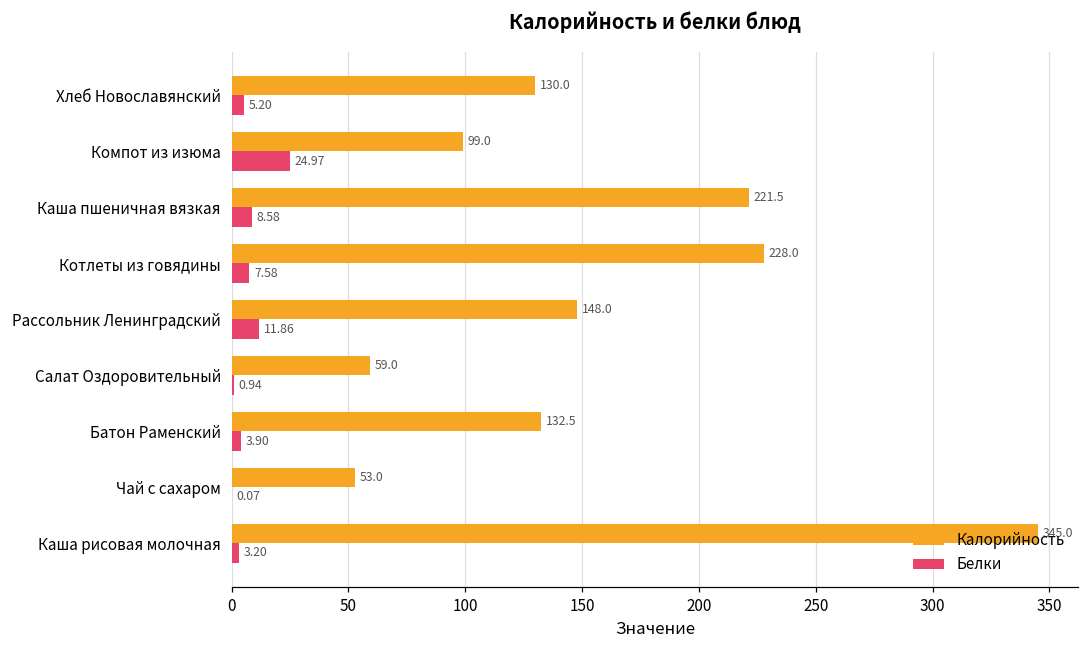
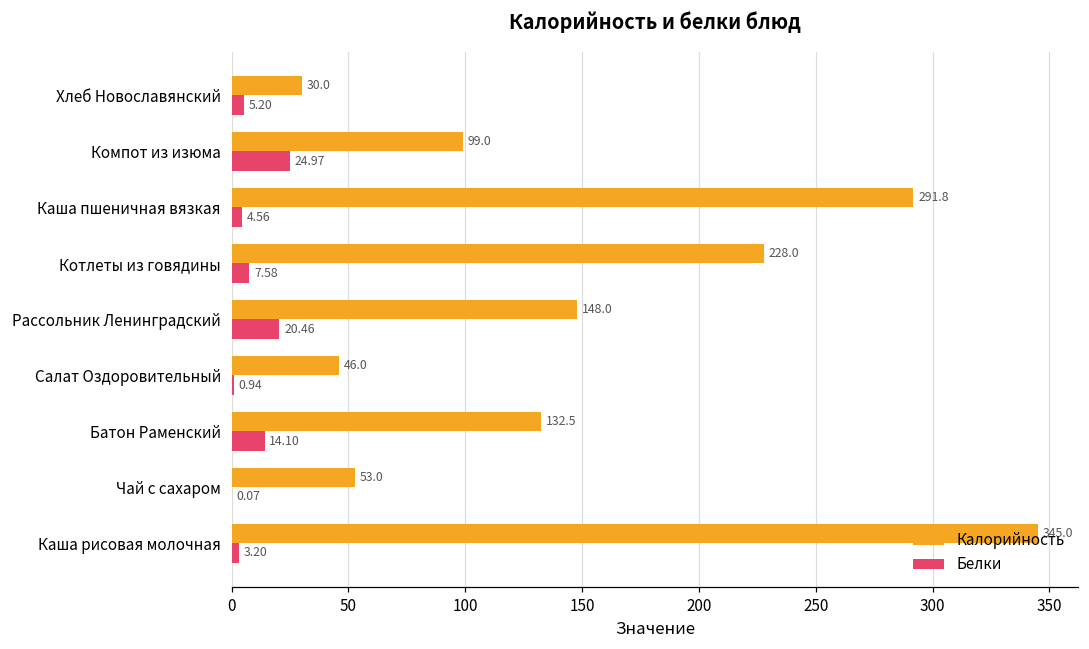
  {
    "Калорийность": {
-     "Хлеб Новославянский": 130.0,
+     "Хлеб Новославянский": 30.0,
      "Компот из изюма": 99.0,
-     "Каша пшеничная вязкая": 221.5,
+     "Каша пшеничная вязкая": 291.8,
      "Котлеты из говядины": 228.0,
      "Рассольник Ленинградский": 148.0,
-     "Салат Оздоровительный": 59.0,
+     "Салат Оздоровительный": 46.0,
      "Батон Раменский": 132.5,
      "Чай с сахаром": 53.0,
      "Каша рисовая молочная": 345.0
    },
    "Белки": {
      "Хлеб Новославянский": 5.20,
      "Компот из изюма": 24.97,
-     "Каша пшеничная вязкая": 8.58,
+     "Каша пшеничная вязкая": 4.56,
      "Котлеты из говядины": 7.58,
-     "Рассольник Ленинградский": 11.86,
+     "Рассольник Ленинградский": 20.46,
      "Салат Оздоровительный": 0.94,
-     "Батон Раменский": 3.90,
+     "Батон Раменский": 14.10,
      "Чай с сахаром": 0.07,
      "Каша рисовая молочная": 3.20
    }
  }
